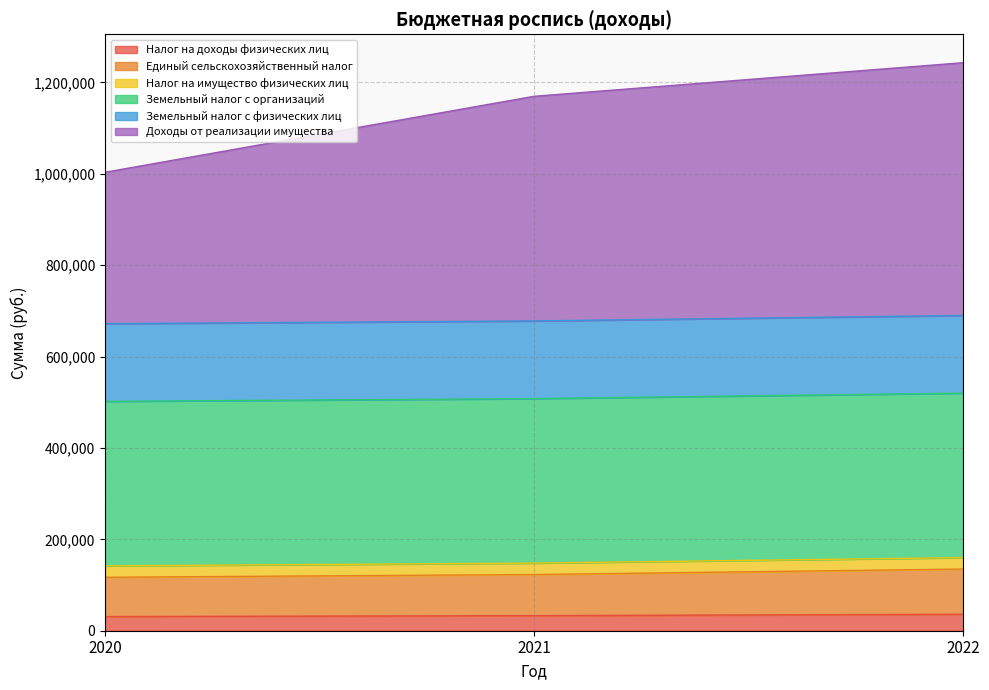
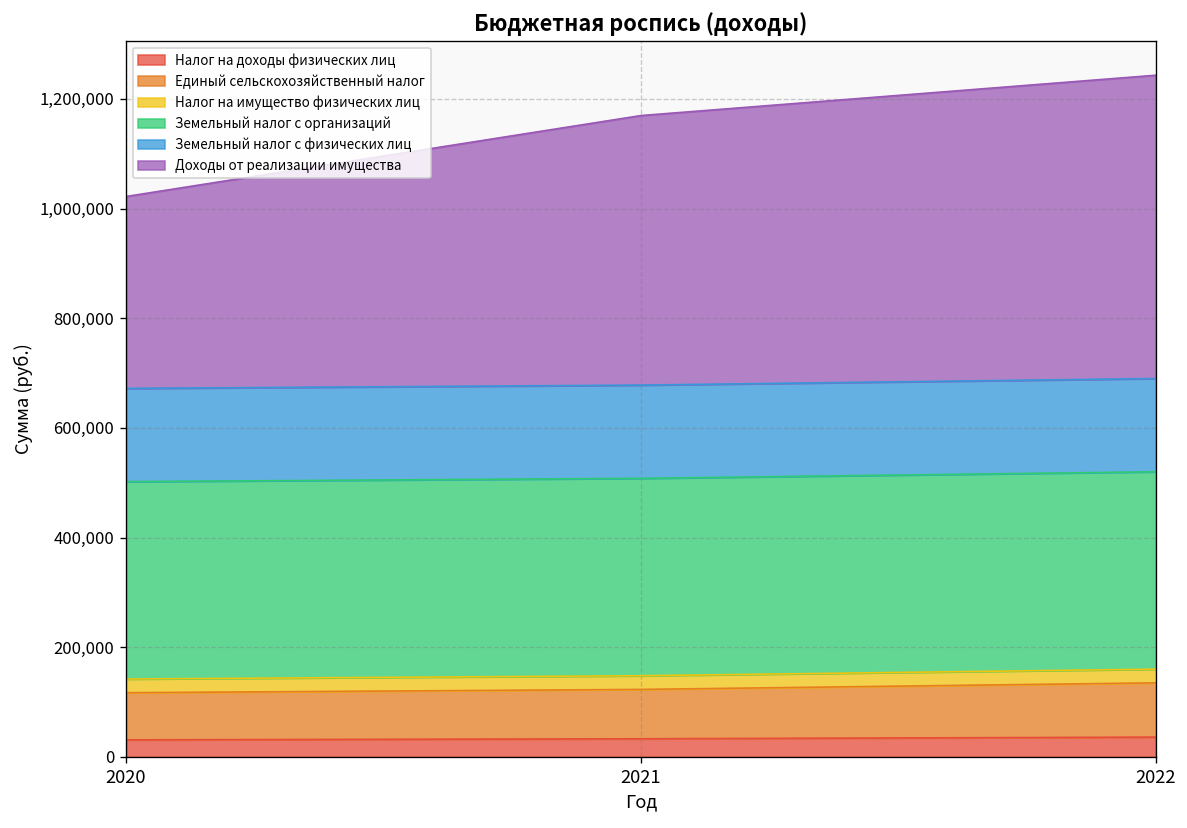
  {
    "Налог на имущество физических лиц": {
      "2020": "30,000",
      "2021": "30,000",
      "2022": "30,000"
    },
    "Земельный налог с организаций": {
      "2020": "360,000",
      "2021": "360,000",
      "2022": "360,000"
    },
    "Земельный налог с физических лиц": {
      "2020": "170,000",
      "2021": "170,000",
      "2022": "170,000"
    },
    "Доходы от реализации имущества": {
-     "2020": "330,000",
+     "2020": "350,000",
      "2021": "490,000",
      "2022": "550,000"
    }
  }
